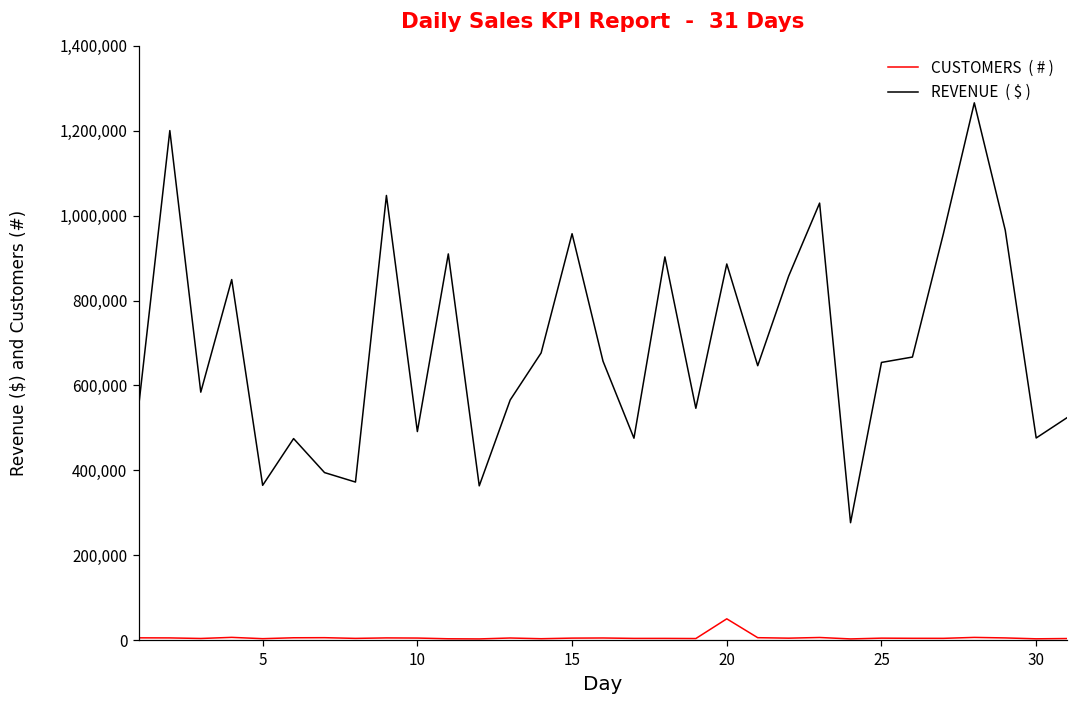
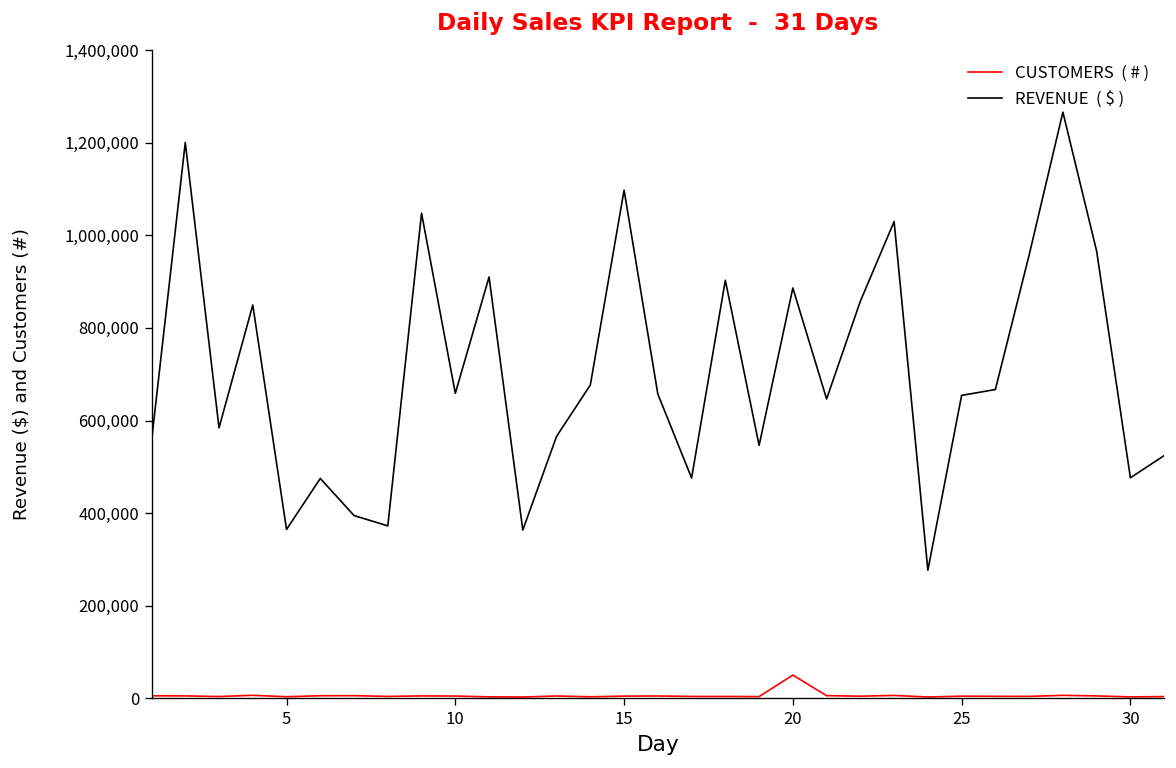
  {
    "CUSTOMERS ( # )": {
      "5": "0",
      "10": "10,000",
      "15": "0",
      "20": "50,000",
      "25": "0",
      "30": "0"
    },
    "REVENUE ( $ )": {
      "5": "360,000",
-     "10": "490,000",
-     "15": "960,000",
+     "10": "660,000",
+     "15": "1,100,000",
      "20": "890,000",
      "25": "650,000",
      "30": "480,000"
    }
  }
